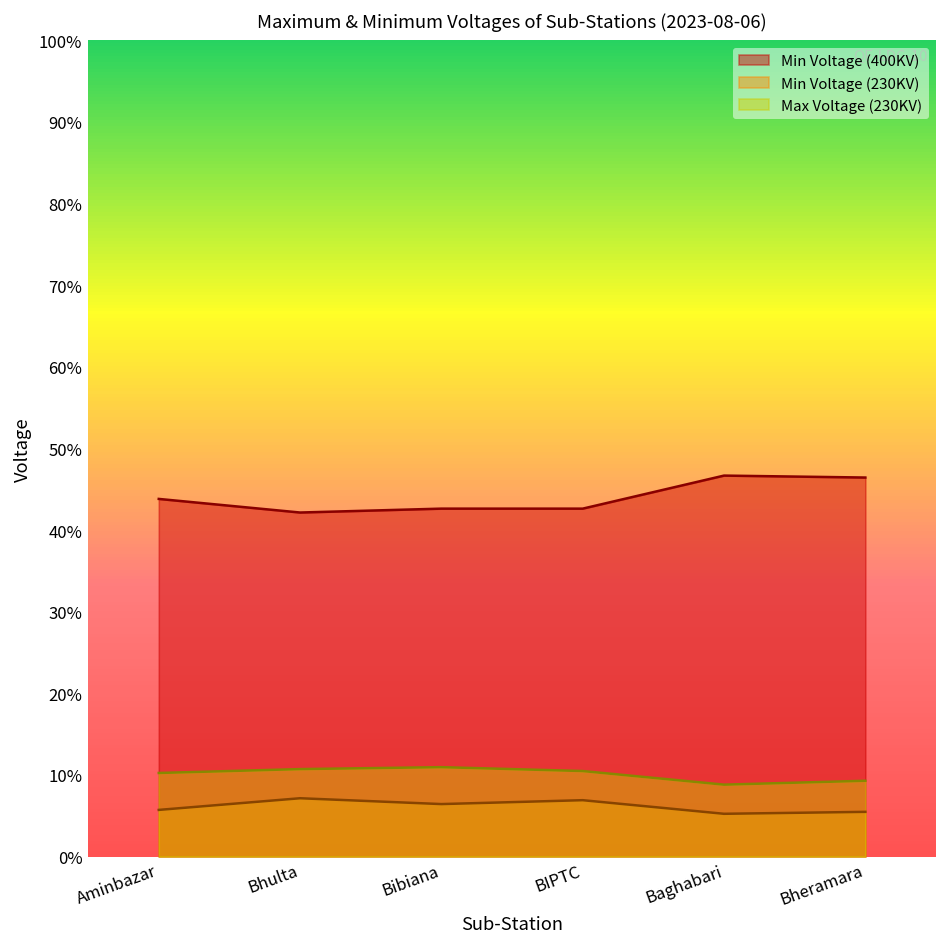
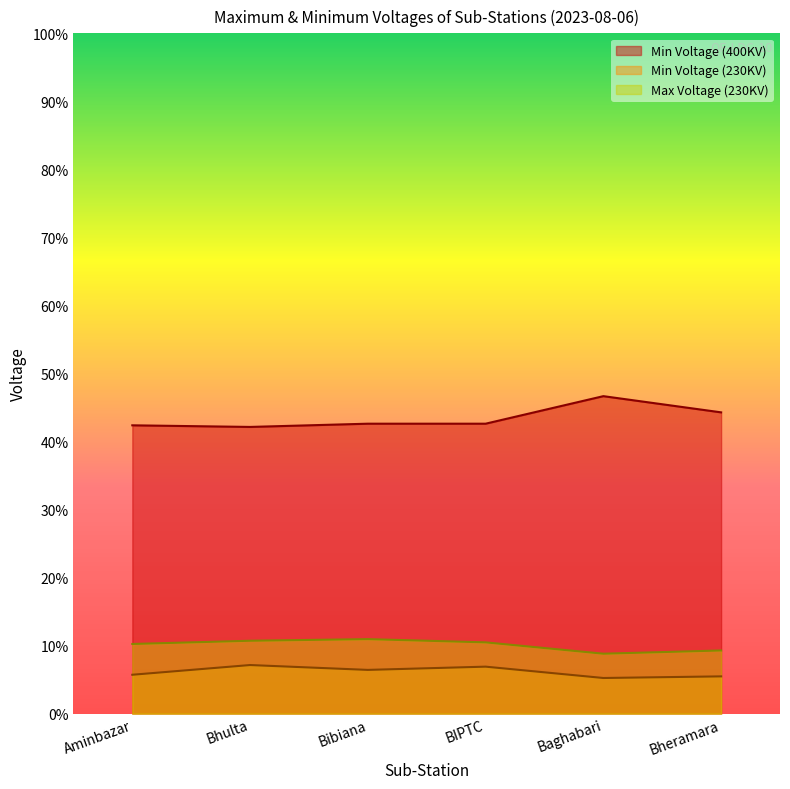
  {
    "Min Voltage (400KV)": {
-     "Aminbazar": "44%",
+     "Aminbazar": "42%",
      "Bhulta": "42%",
      "Bibiana": "43%",
      "BIPTC": "43%",
      "Baghabari": "47%",
-     "Bheramara": "46%"
+     "Bheramara": "44%"
    }
  }
